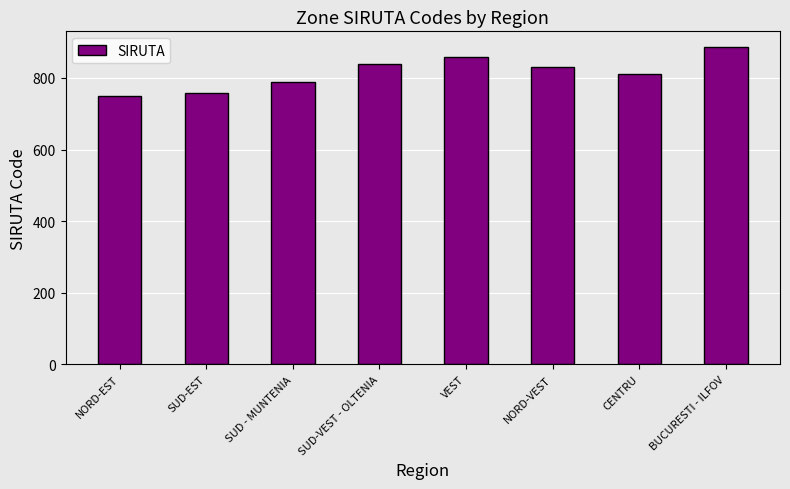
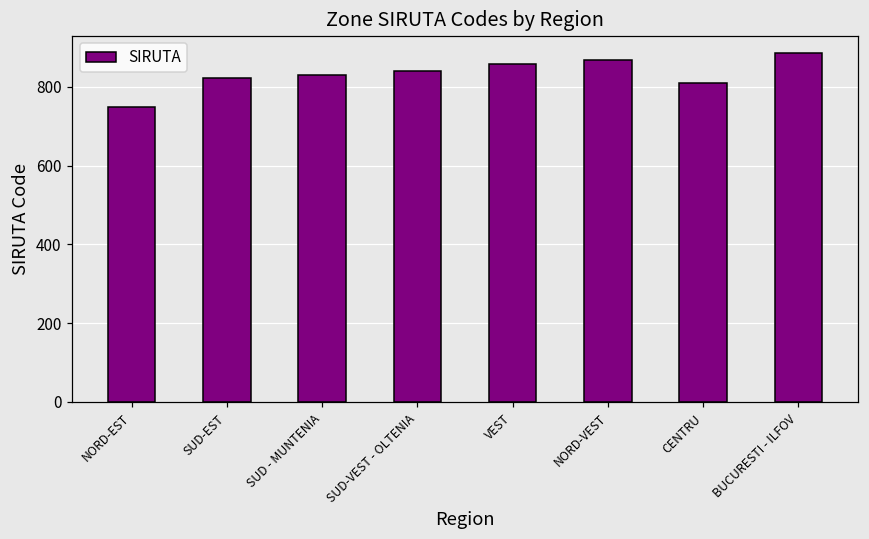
  {
    "NORD-EST": 750,
-   "SUD-EST": 760,
-   "SUD - MUNTENIA": 790,
+   "SUD-EST": 820,
+   "SUD - MUNTENIA": 830,
    "SUD-VEST - OLTENIA": 840,
    "VEST": 860,
-   "NORD-VEST": 830,
+   "NORD-VEST": 870,
    "CENTRU": 810,
    "BUCURESTI - ILFOV": 890
  }
